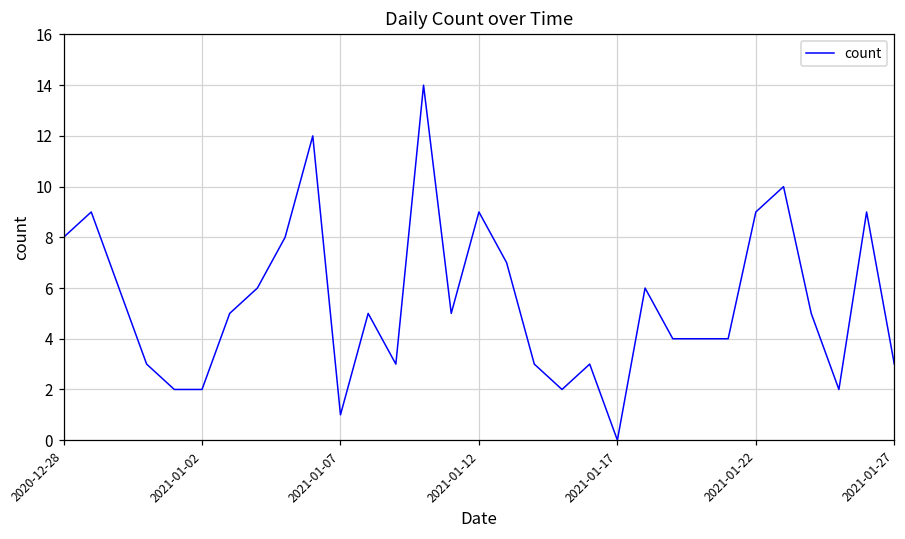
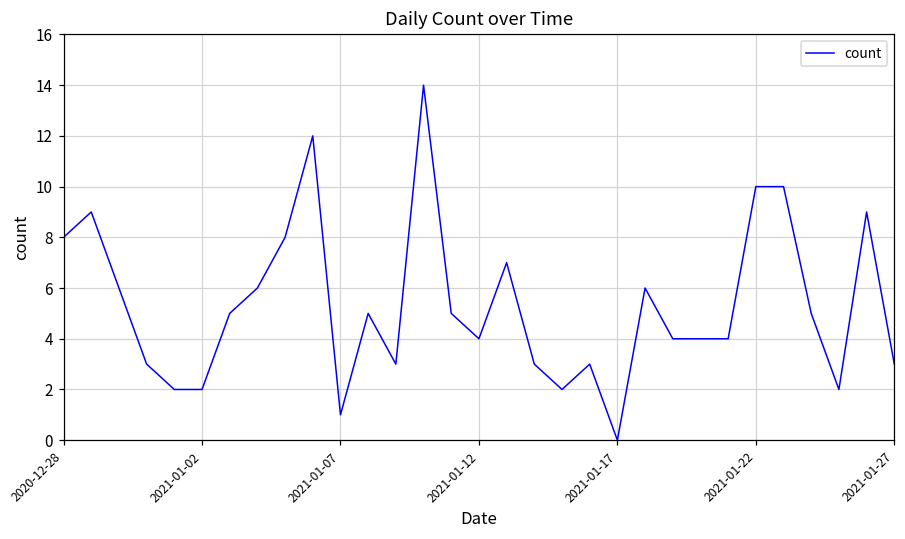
  {
    "2020-12-28": 8,
    "2021-01-02": 2,
    "2021-01-07": 1,
-   "2021-01-12": 9,
+   "2021-01-12": 4,
    "2021-01-17": 0,
-   "2021-01-22": 9,
+   "2021-01-22": 10,
    "2021-01-27": 3
  }
